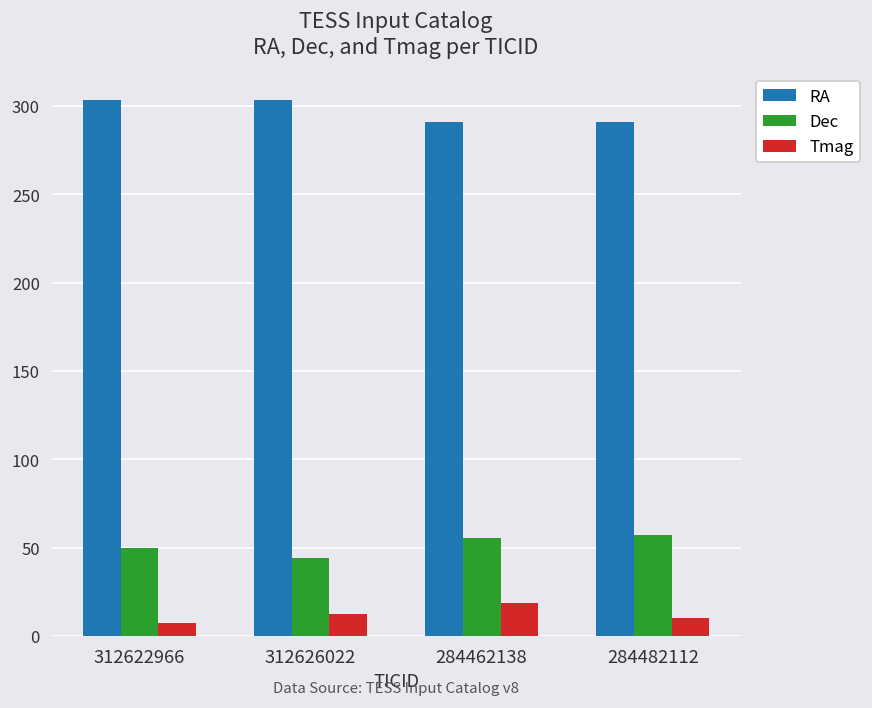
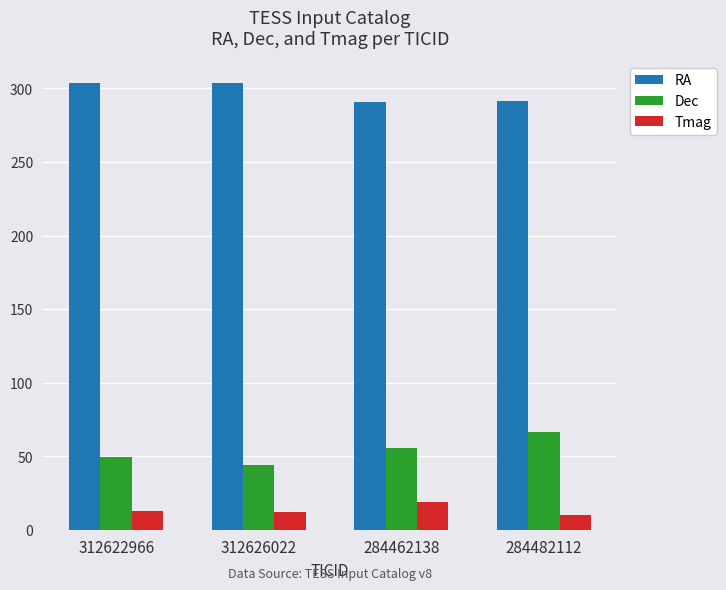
  {
    "RA": {
      "312622966": 304,
      "312626022": 304,
      "284462138": 291,
      "284482112": 291
    },
    "Dec": {
      "312622966": 50,
      "312626022": 44,
      "284462138": 56,
-     "284482112": 57
+     "284482112": 67
    },
    "Tmag": {
-     "312622966": 7,
+     "312622966": 13,
      "312626022": 12,
      "284462138": 19,
      "284482112": 10
    }
  }
